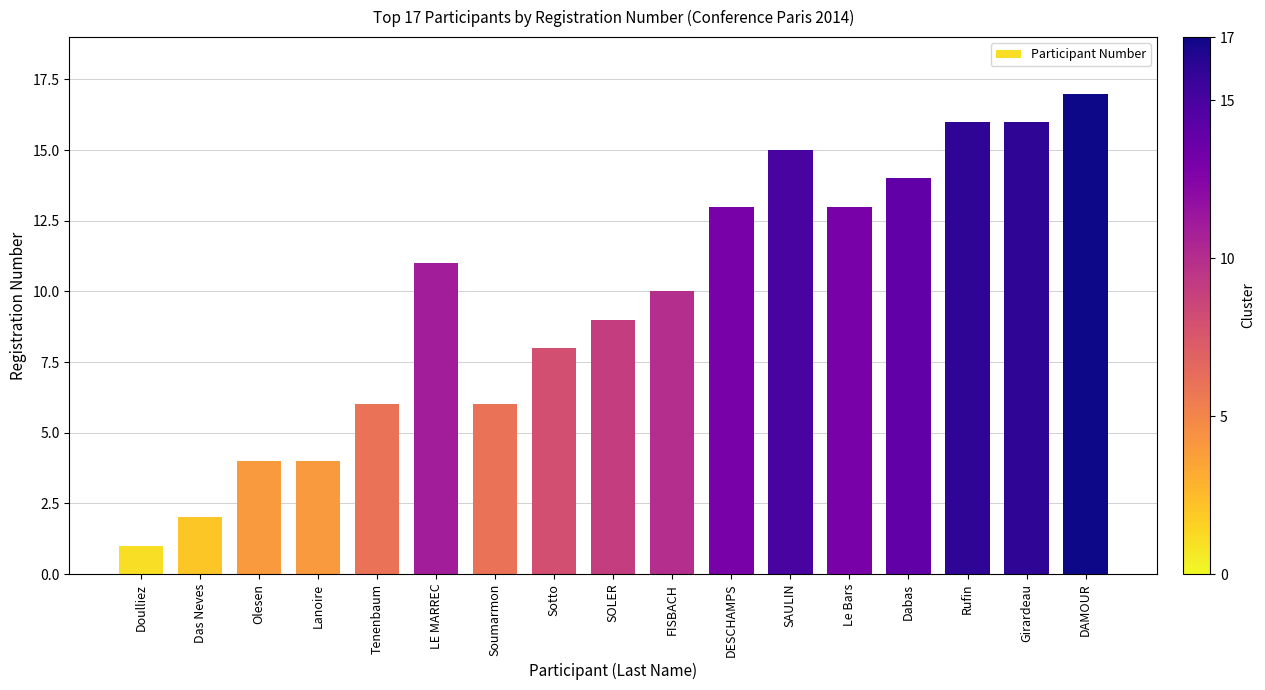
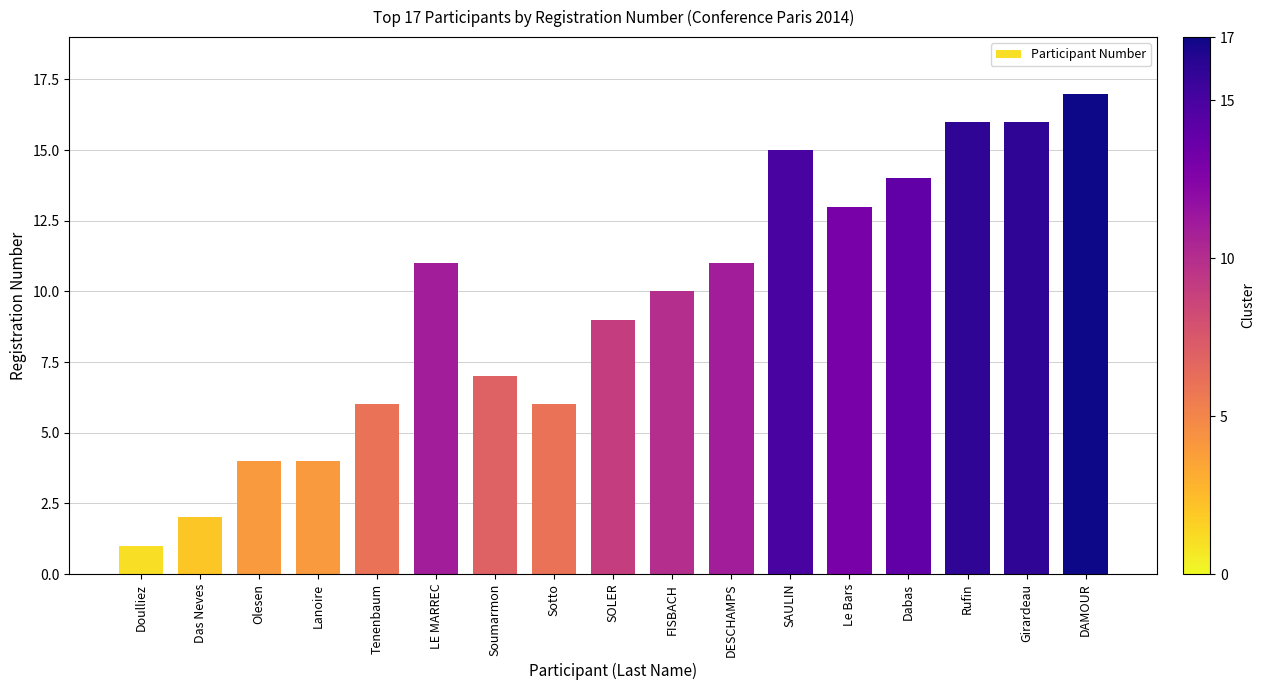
  {
    "Doulliez": 1,
    "Das Neves": 2,
    "Olesen": 4,
    "Lanoire": 4,
    "Tenenbaum": 6,
    "LE MARREC": 11,
-   "Soumarmon": 6,
-   "Sotto": 8,
+   "Soumarmon": 7,
+   "Sotto": 6,
    "SOLER": 9,
    "FISBACH": 10,
-   "DESCHAMPS": 13,
+   "DESCHAMPS": 11,
    "SAULIN": 15,
    "Le Bars": 13,
    "Dabas": 14,
    "Rufin": 16,
    "Girardeau": 16,
    "DAMOUR": 17
  }
